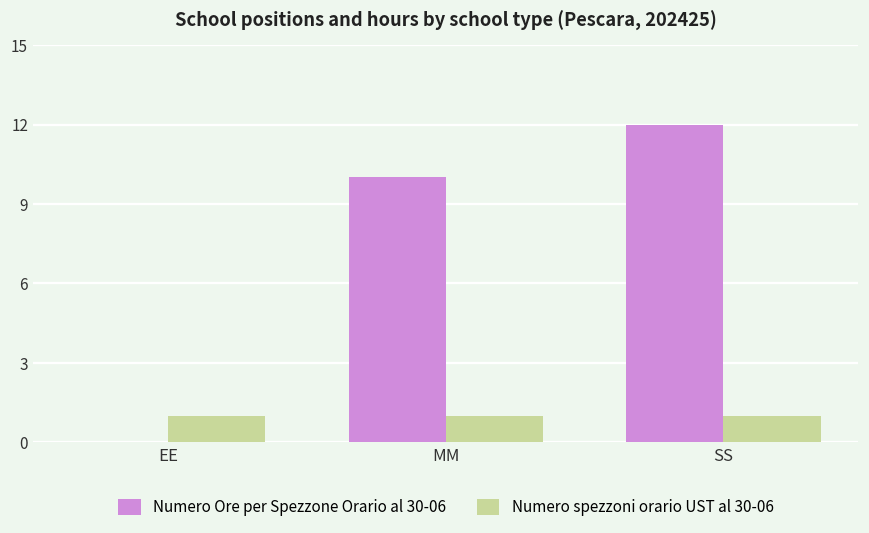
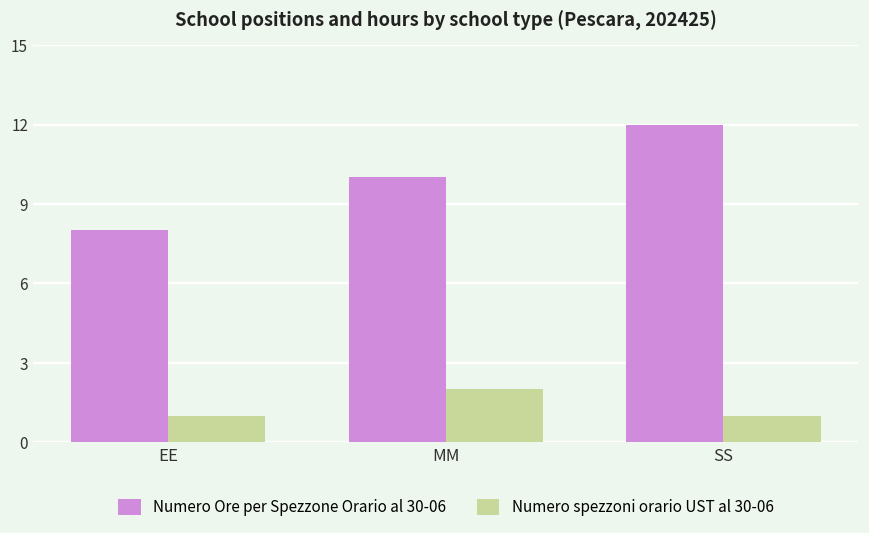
  {
    "Numero Ore per Spezzone Orario al 30-06": {
-     "EE": 0,
+     "EE": 8,
      "MM": 10,
      "SS": 12
    },
    "Numero spezzoni orario UST al 30-06": {
      "EE": 1,
-     "MM": 1,
+     "MM": 2,
      "SS": 1
    }
  }
